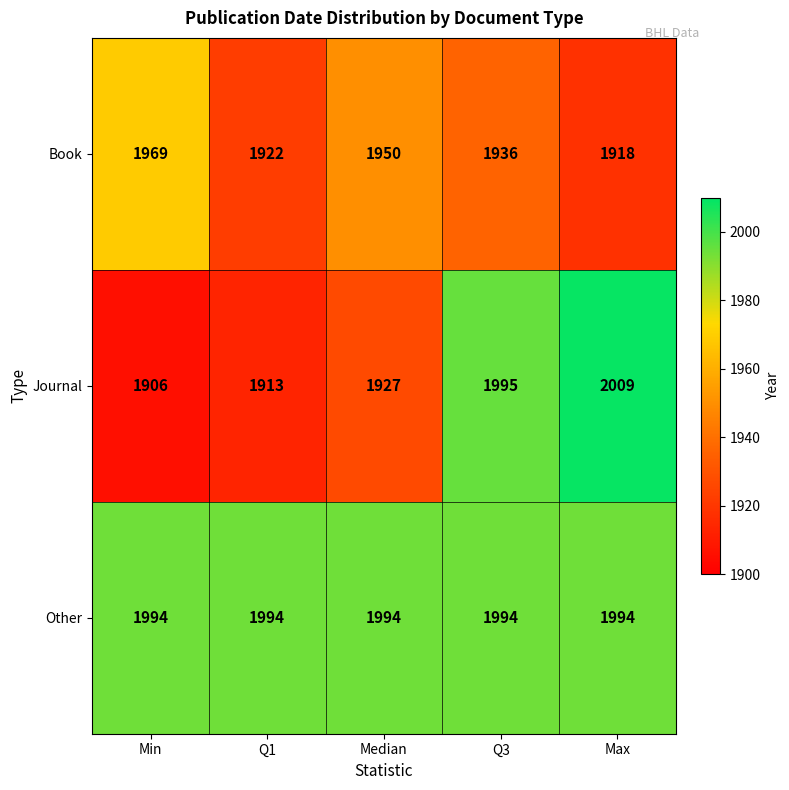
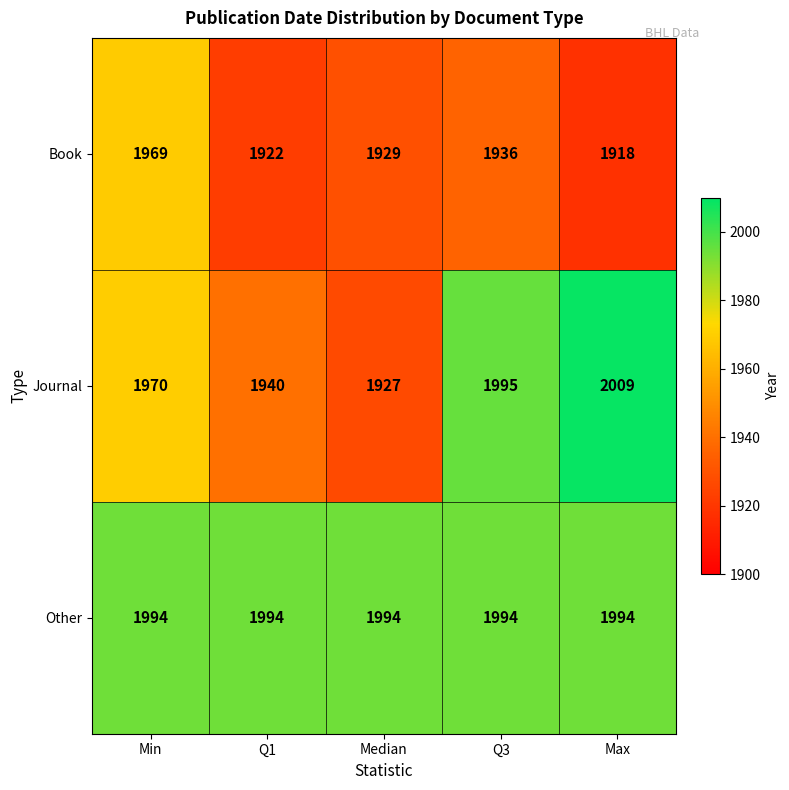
  {
    "Book": {
      "Min": 1969,
      "Q1": 1922,
-     "Median": 1950,
+     "Median": 1929,
      "Q3": 1936,
      "Max": 1918
    },
    "Journal": {
-     "Min": 1906,
-     "Q1": 1913,
+     "Min": 1970,
+     "Q1": 1940,
      "Median": 1927,
      "Q3": 1995,
      "Max": 2009
    },
    "Other": {
      "Min": 1994,
      "Q1": 1994,
      "Median": 1994,
      "Q3": 1994,
      "Max": 1994
    }
  }
